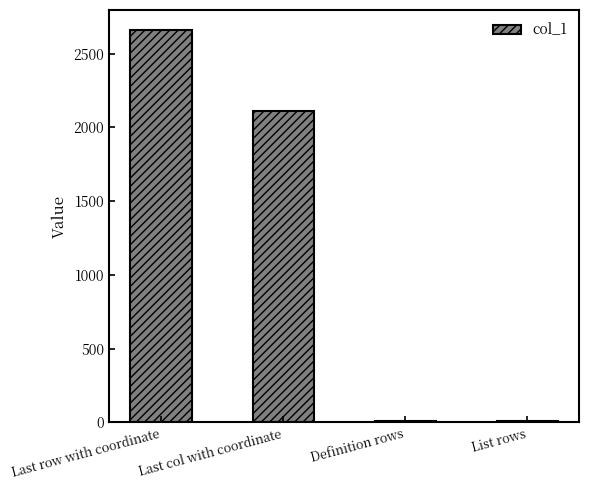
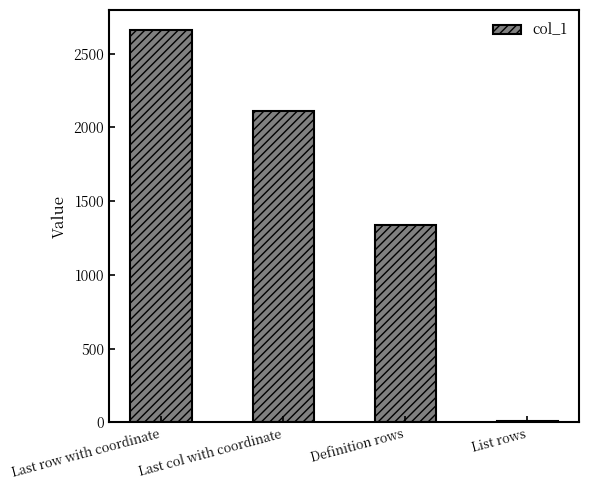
  {
    "Last row with coordinate": 2660,
    "Last col with coordinate": 2110,
-   "Definition rows": 10
+   "Definition rows": 1340
  }
